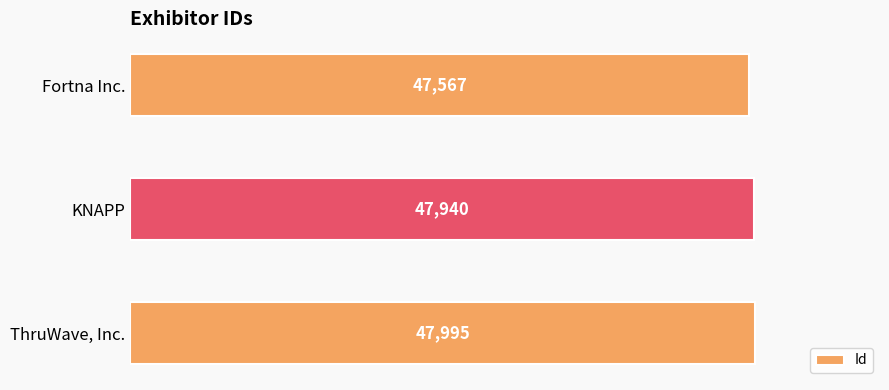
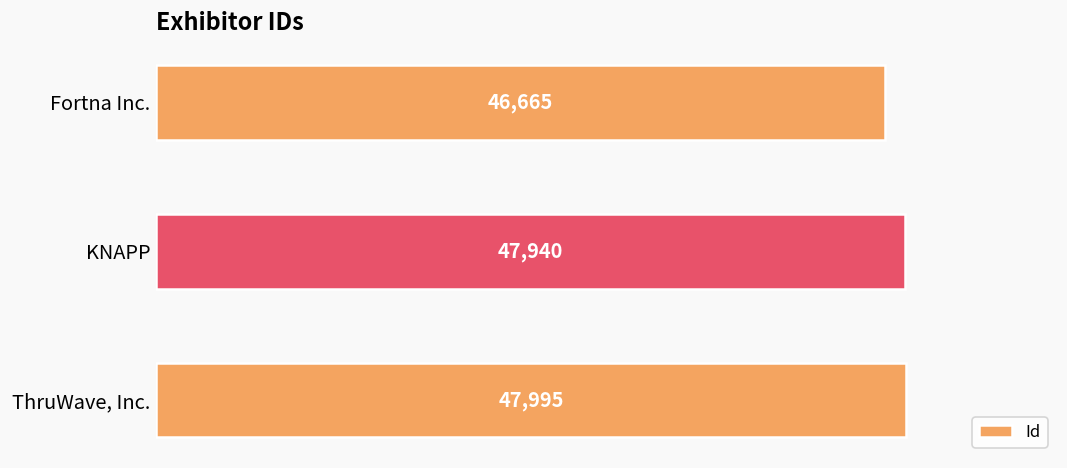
  {
-   "Fortna Inc.": "47,567",
+   "Fortna Inc.": "46,665",
    "KNAPP": "47,940",
    "ThruWave, Inc.": "47,995"
  }
